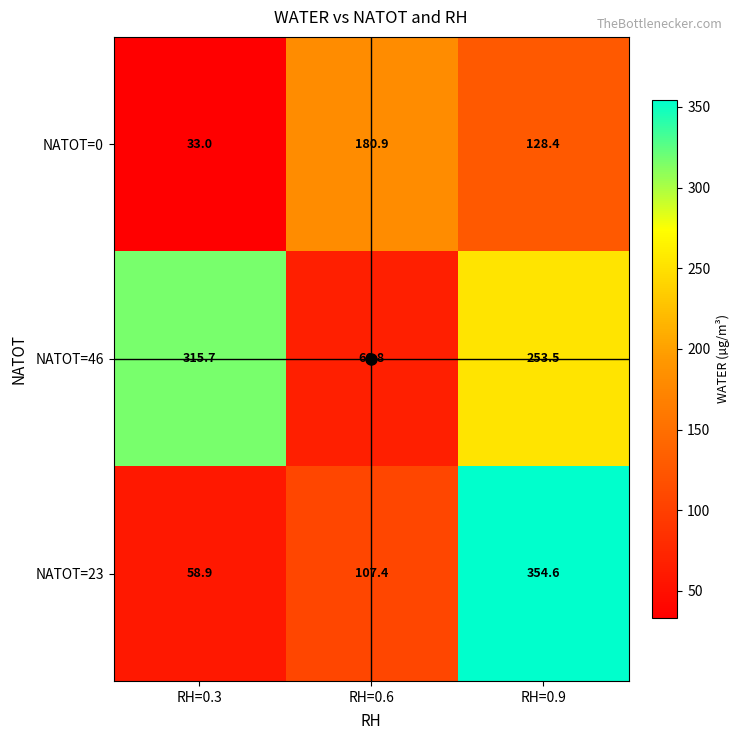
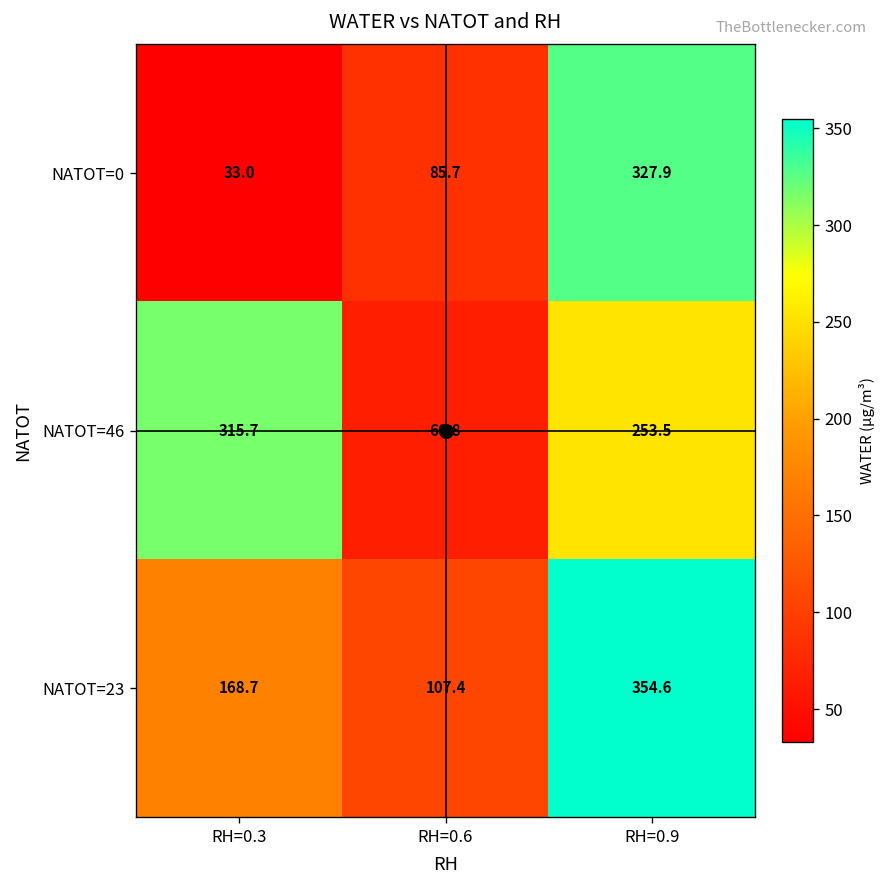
  {
    "NATOT=0": {
      "RH=0.3": 33.0,
-     "RH=0.6": 180.9,
-     "RH=0.9": 128.4
+     "RH=0.6": 85.7,
+     "RH=0.9": 327.9
    },
    "NATOT=46": {
      "RH=0.3": 315.7,
      "RH=0.9": 253.5
    },
    "NATOT=23": {
-     "RH=0.3": 58.9,
+     "RH=0.3": 168.7,
      "RH=0.6": 107.4,
      "RH=0.9": 354.6
    }
  }
